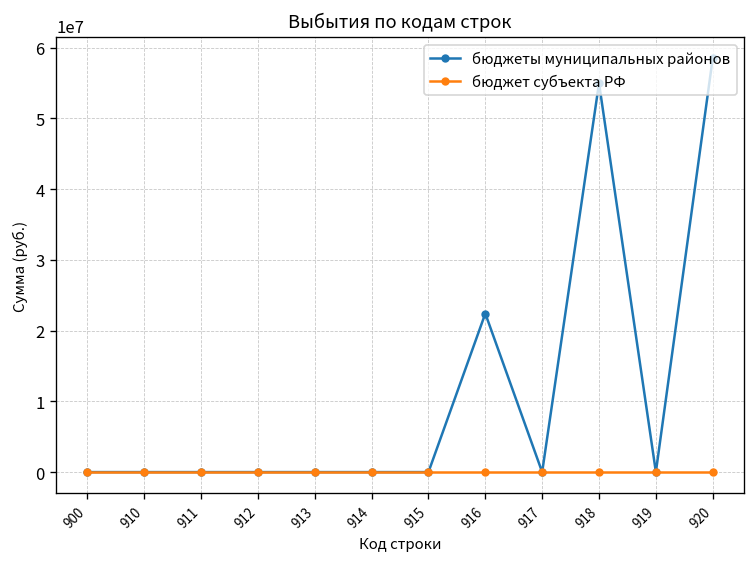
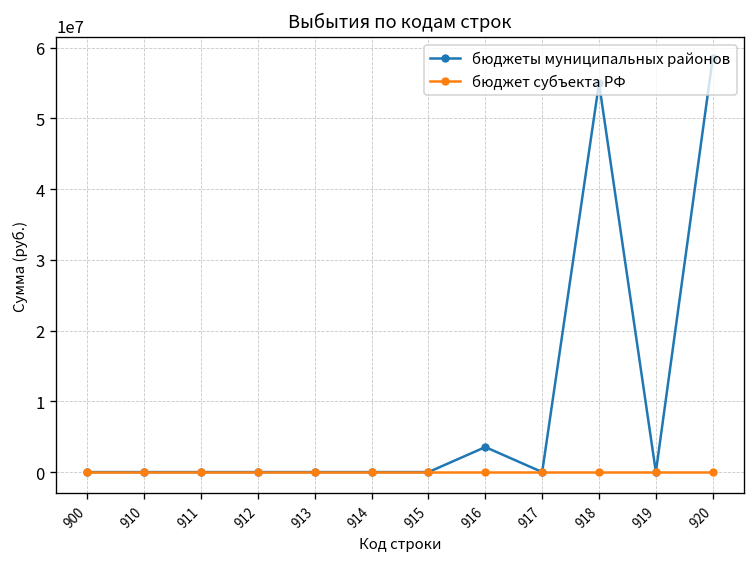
  {
    "бюджеты муниципальных районов": {
-     "916": 22000000
+     "916": 4000000
    },
    "бюджет субъекта РФ": {
      "916": 0,
      "918": 0,
      "920": 0
    }
  }
